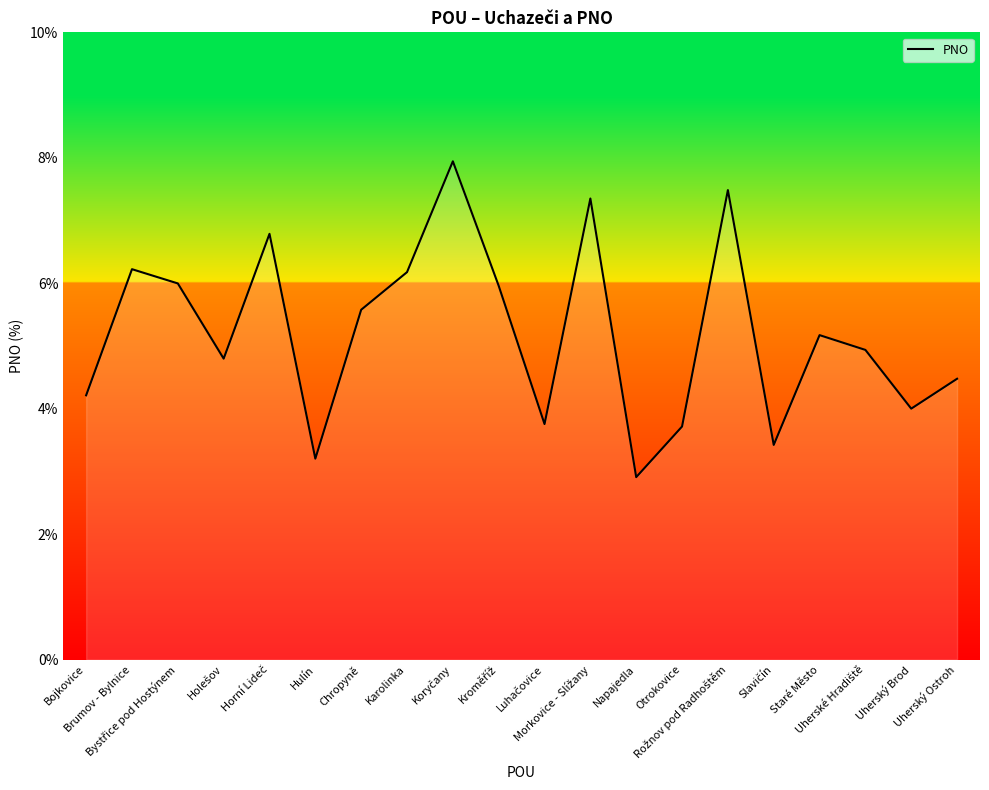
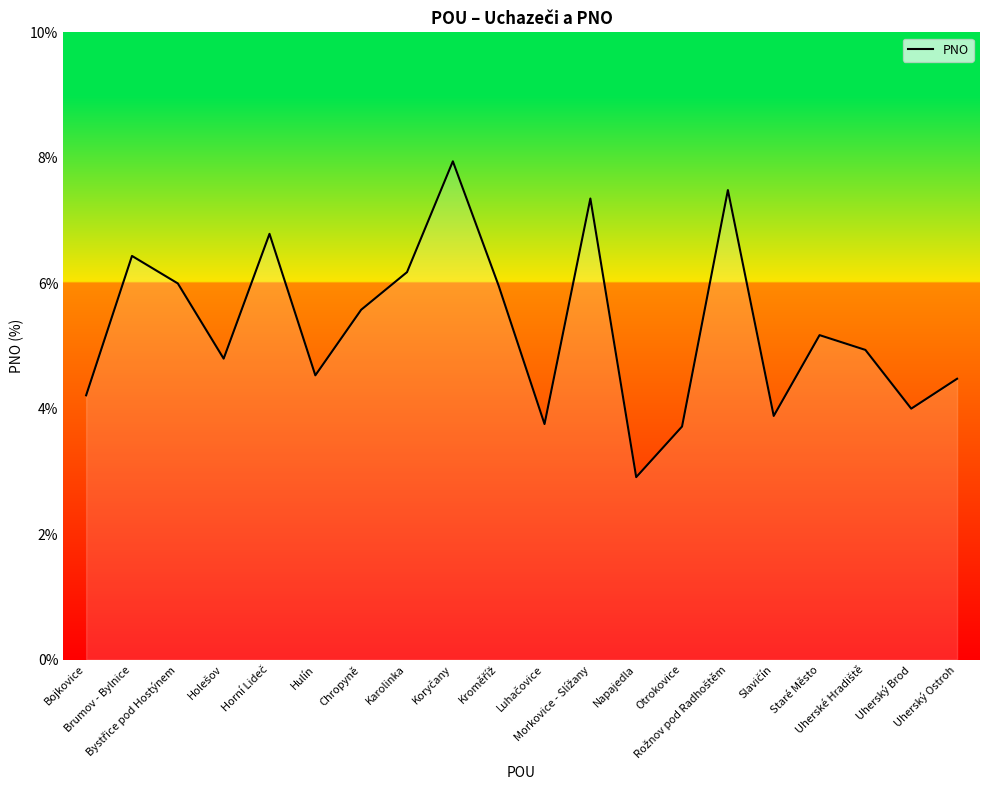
  {
    "Bojkovice": "4.2%",
-   "Brumov - Bylnice": "6.2%",
+   "Brumov - Bylnice": "6.4%",
    "Bystřice pod Hostýnem": "6.0%",
    "Holešov": "4.8%",
    "Horní Lideč": "6.8%",
-   "Hulín": "3.2%",
+   "Hulín": "4.5%",
    "Chropyně": "5.6%",
    "Karolinka": "6.2%",
    "Koryčany": "7.9%",
    "Kroměříž": "6.0%",
    "Luhačovice": "3.8%",
    "Morkovice - Slížany": "7.4%",
    "Napajedla": "2.9%",
    "Otrokovice": "3.7%",
    "Rožnov pod Radhoštěm": "7.5%",
-   "Slavičín": "3.4%",
+   "Slavičín": "3.9%",
    "Staré Město": "5.2%",
    "Uherské Hradiště": "4.9%",
    "Uherský Brod": "4.0%",
    "Uherský Ostroh": "4.5%"
  }
